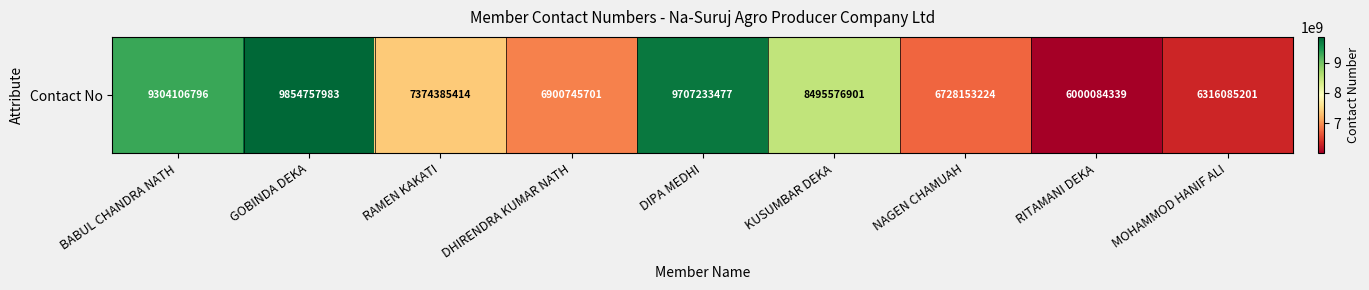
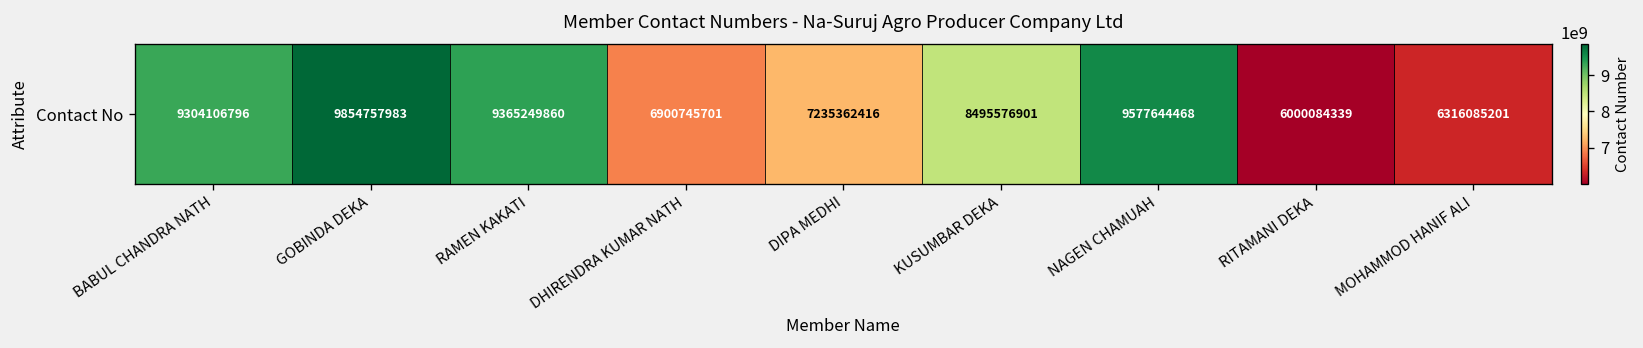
  {
    "Contact No": {
      "BABUL CHANDRA NATH": 9304106796,
      "GOBINDA DEKA": 9854757983,
-     "RAMEN KAKATI": 7374385414,
+     "RAMEN KAKATI": 9365249860,
      "DHIRENDRA KUMAR NATH": 6900745701,
-     "DIPA MEDHI": 9707233477,
+     "DIPA MEDHI": 7235362416,
      "KUSUMBAR DEKA": 8495576901,
-     "NAGEN CHAMUAH": 6728153224,
+     "NAGEN CHAMUAH": 9577644468,
      "RITAMANI DEKA": 6000084339,
      "MOHAMMOD HANIF ALI": 6316085201
    }
  }
